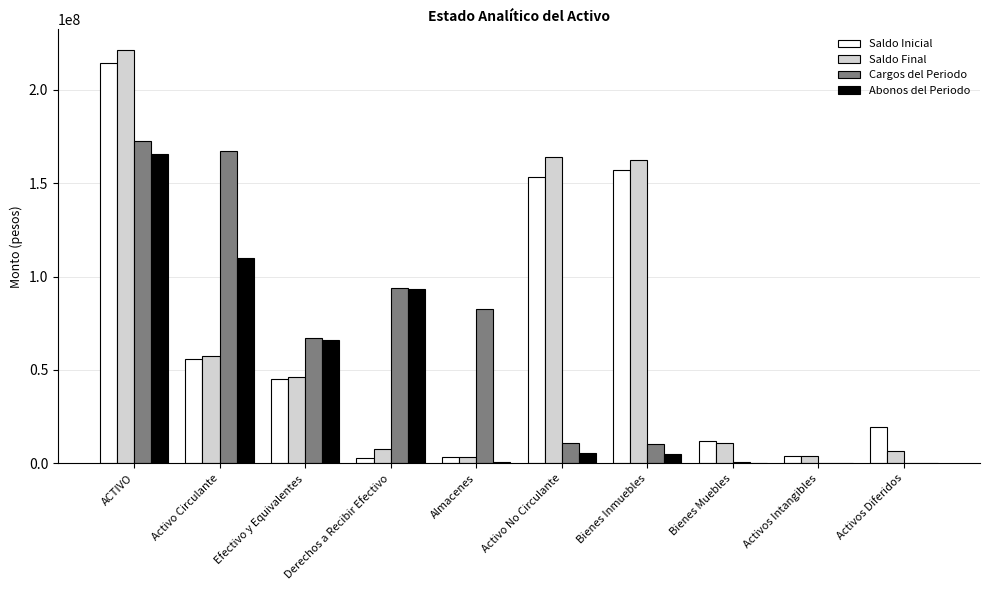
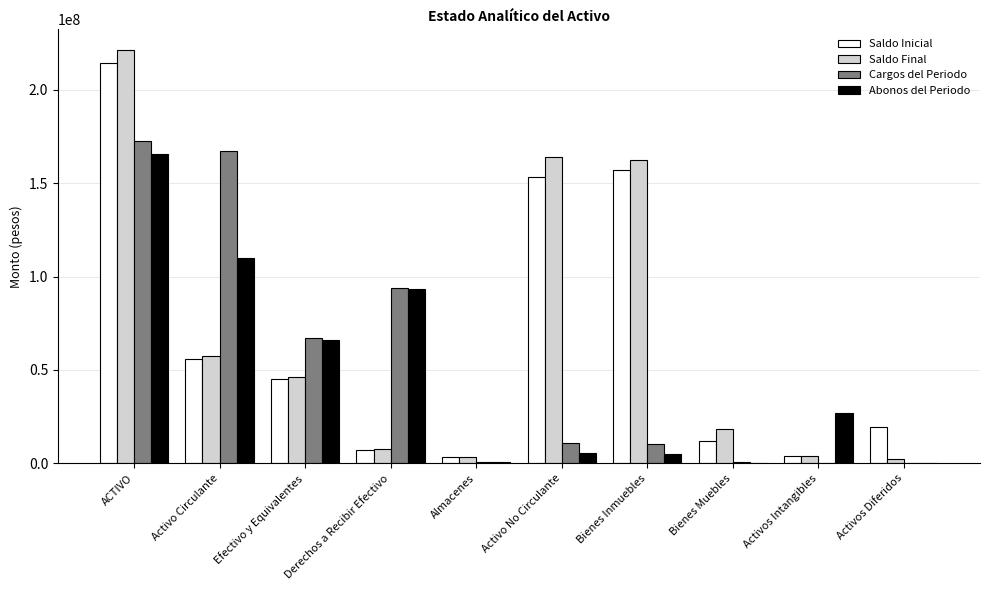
  {
    "Saldo Inicial": {
      "ACTIVO": 215000000,
      "Activo Circulante": 56000000,
      "Efectivo y Equivalentes": 45000000,
-     "Derechos a Recibir Efectivo": 3000000,
+     "Derechos a Recibir Efectivo": 7000000,
      "Almacenes": 3000000,
      "Activo No Circulante": 153000000,
      "Bienes Inmuebles": 157000000,
      "Bienes Muebles": 12000000,
      "Activos Intangibles": 4000000,
      "Activos Diferidos": 20000000
    },
    "Saldo Final": {
      "ACTIVO": 221000000,
      "Activo Circulante": 57000000,
      "Efectivo y Equivalentes": 46000000,
      "Derechos a Recibir Efectivo": 8000000,
      "Almacenes": 3000000,
      "Activo No Circulante": 164000000,
      "Bienes Inmuebles": 162000000,
-     "Bienes Muebles": 11000000,
+     "Bienes Muebles": 18000000,
      "Activos Intangibles": 4000000,
-     "Activos Diferidos": 7000000
+     "Activos Diferidos": 2000000
    },
    "Cargos del Periodo": {
      "ACTIVO": 173000000,
      "Activo Circulante": 167000000,
      "Efectivo y Equivalentes": 67000000,
      "Derechos a Recibir Efectivo": 94000000,
-     "Almacenes": 83000000,
+     "Almacenes": 1000000,
      "Activo No Circulante": 11000000,
      "Bienes Inmuebles": 10000000,
      "Activos Intangibles": 0,
      "Activos Diferidos": 0
    },
    "Abonos del Periodo": {
      "ACTIVO": 166000000,
      "Activo Circulante": 110000000,
      "Efectivo y Equivalentes": 66000000,
      "Derechos a Recibir Efectivo": 93000000,
      "Activo No Circulante": 6000000,
      "Bienes Inmuebles": 5000000,
-     "Activos Intangibles": 0,
+     "Activos Intangibles": 27000000,
      "Activos Diferidos": 0
    }
  }
